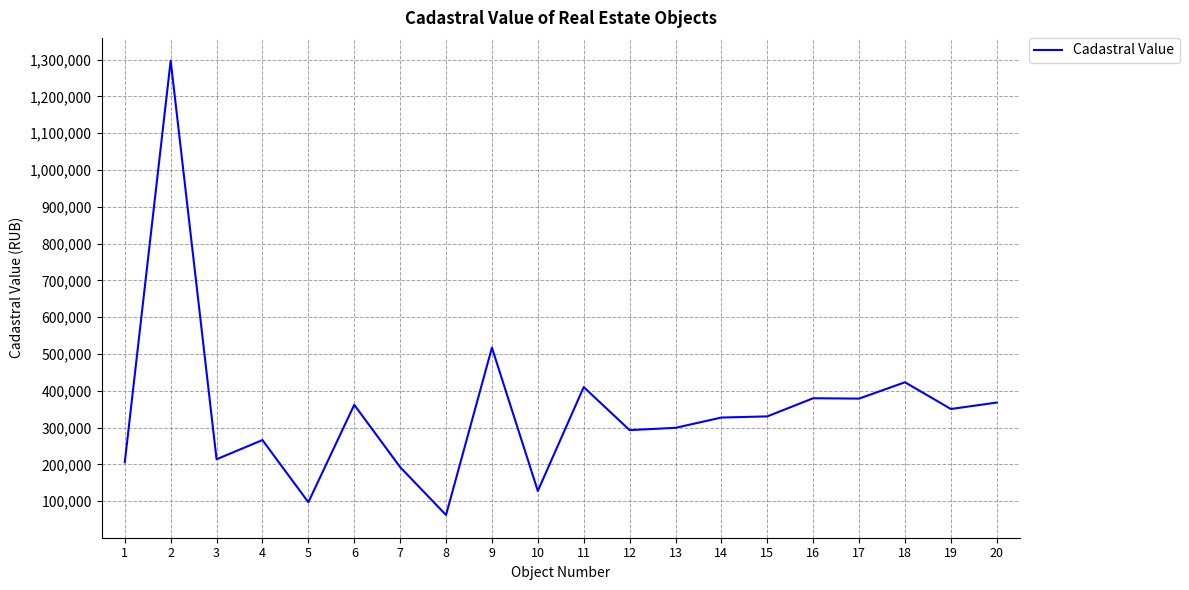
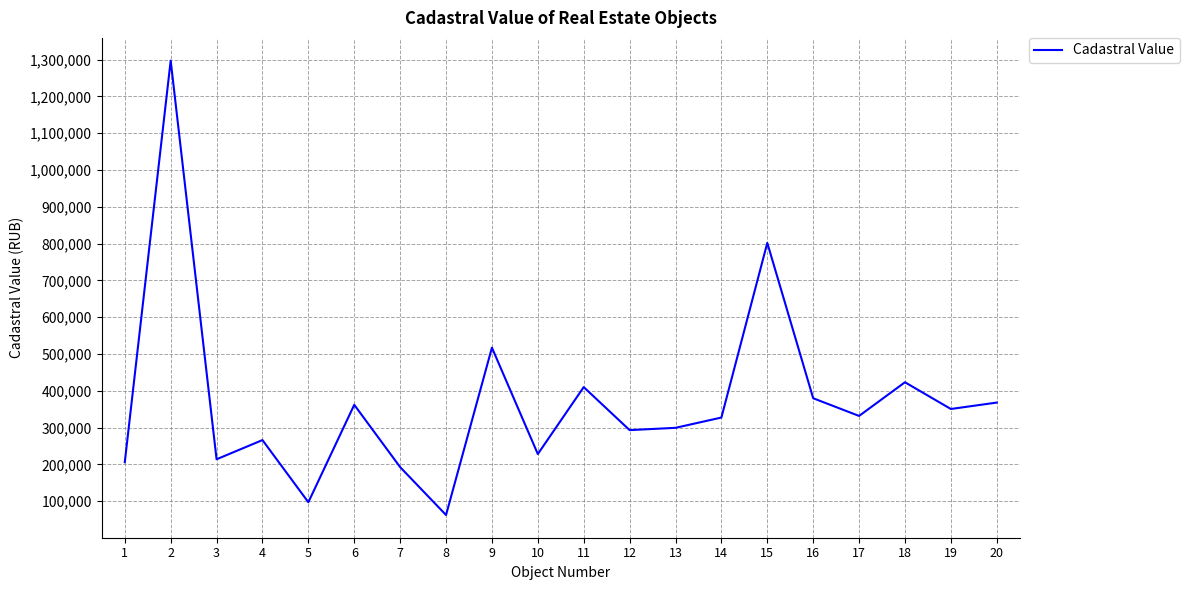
  {
    "1": "210,000",
    "2": "1,300,000",
    "3": "210,000",
    "4": "270,000",
    "5": "100,000",
    "6": "360,000",
    "7": "190,000",
    "8": "60,000",
    "9": "520,000",
-   "10": "130,000",
+   "10": "230,000",
    "11": "410,000",
    "12": "290,000",
    "13": "300,000",
    "14": "330,000",
-   "15": "330,000",
+   "15": "800,000",
    "16": "380,000",
-   "17": "380,000",
+   "17": "330,000",
    "18": "420,000",
    "19": "350,000",
    "20": "370,000"
  }
